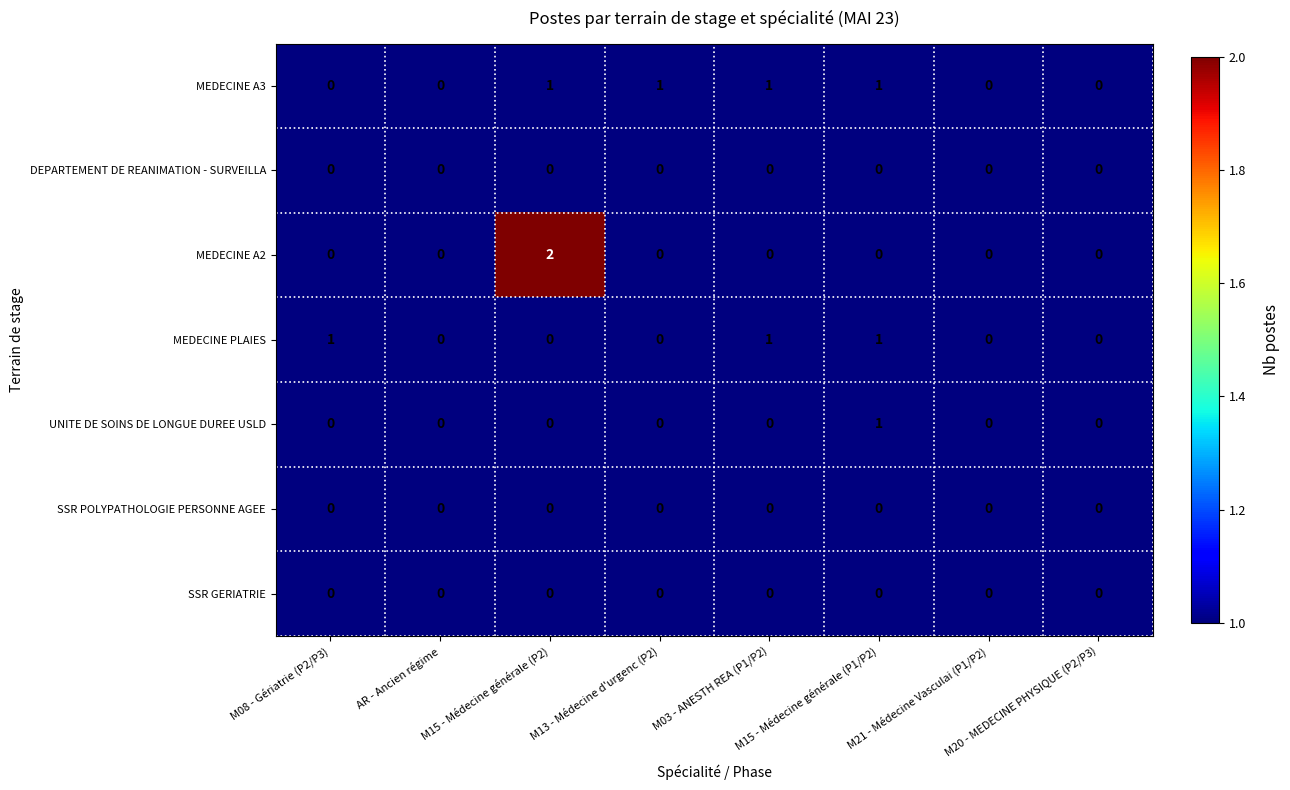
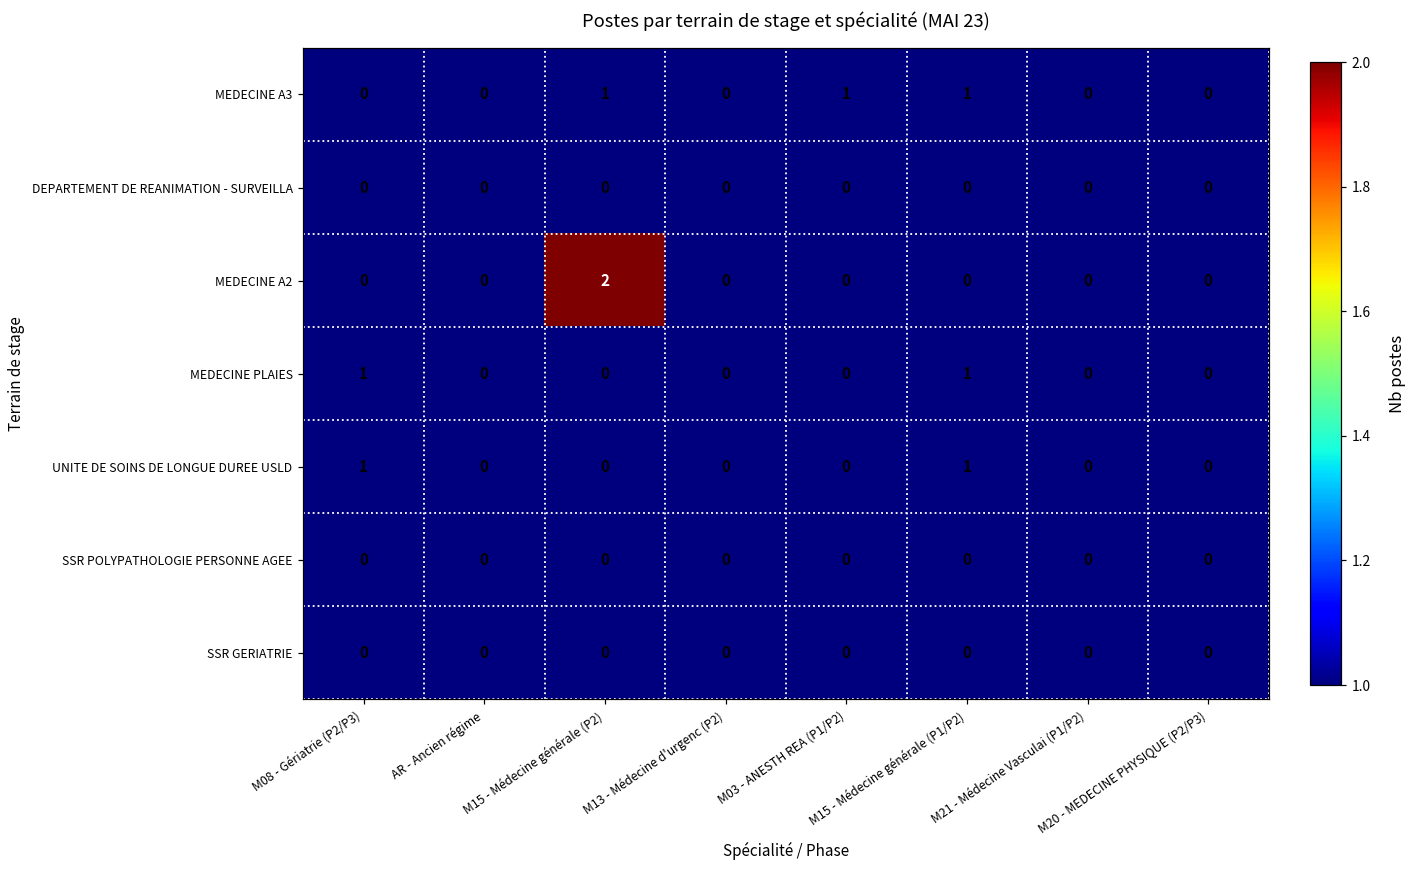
  {
    "MEDECINE A3": {
      "M08 - Gériatrie (P2/P3)": 0,
      "AR - Ancien régime": 0,
      "M15 - Médecine générale (P2)": 1,
-     "M13 - Médecine d'urgenc (P2)": 1,
+     "M13 - Médecine d'urgenc (P2)": 0,
      "M03 - ANESTH REA (P1/P2)": 1,
      "M15 - Médecine générale (P1/P2)": 1,
      "M21 - Médecine Vasculai (P1/P2)": 0,
      "M20 - MEDECINE PHYSIQUE (P2/P3)": 0
    },
    "DEPARTEMENT DE REANIMATION - SURVEILLA": {
      "M08 - Gériatrie (P2/P3)": 0,
      "AR - Ancien régime": 0,
      "M15 - Médecine générale (P2)": 0,
      "M13 - Médecine d'urgenc (P2)": 0,
      "M03 - ANESTH REA (P1/P2)": 0,
      "M15 - Médecine générale (P1/P2)": 0,
      "M21 - Médecine Vasculai (P1/P2)": 0,
      "M20 - MEDECINE PHYSIQUE (P2/P3)": 0
    },
    "MEDECINE A2": {
      "M08 - Gériatrie (P2/P3)": 0,
      "AR - Ancien régime": 0,
      "M15 - Médecine générale (P2)": 2,
      "M13 - Médecine d'urgenc (P2)": 0,
      "M03 - ANESTH REA (P1/P2)": 0,
      "M15 - Médecine générale (P1/P2)": 0,
      "M21 - Médecine Vasculai (P1/P2)": 0,
      "M20 - MEDECINE PHYSIQUE (P2/P3)": 0
    },
    "MEDECINE PLAIES": {
      "M08 - Gériatrie (P2/P3)": 1,
      "AR - Ancien régime": 0,
      "M15 - Médecine générale (P2)": 0,
      "M13 - Médecine d'urgenc (P2)": 0,
-     "M03 - ANESTH REA (P1/P2)": 1,
+     "M03 - ANESTH REA (P1/P2)": 0,
      "M15 - Médecine générale (P1/P2)": 1,
      "M21 - Médecine Vasculai (P1/P2)": 0,
      "M20 - MEDECINE PHYSIQUE (P2/P3)": 0
    },
    "UNITE DE SOINS DE LONGUE DUREE USLD": {
-     "M08 - Gériatrie (P2/P3)": 0,
+     "M08 - Gériatrie (P2/P3)": 1,
      "AR - Ancien régime": 0,
      "M15 - Médecine générale (P2)": 0,
      "M13 - Médecine d'urgenc (P2)": 0,
      "M03 - ANESTH REA (P1/P2)": 0,
      "M15 - Médecine générale (P1/P2)": 1,
      "M21 - Médecine Vasculai (P1/P2)": 0,
      "M20 - MEDECINE PHYSIQUE (P2/P3)": 0
    },
    "SSR POLYPATHOLOGIE PERSONNE AGEE": {
      "M08 - Gériatrie (P2/P3)": 0,
      "AR - Ancien régime": 0,
      "M15 - Médecine générale (P2)": 0,
      "M13 - Médecine d'urgenc (P2)": 0,
      "M03 - ANESTH REA (P1/P2)": 0,
      "M15 - Médecine générale (P1/P2)": 0,
      "M21 - Médecine Vasculai (P1/P2)": 0,
      "M20 - MEDECINE PHYSIQUE (P2/P3)": 0
    },
    "SSR GERIATRIE": {
      "M08 - Gériatrie (P2/P3)": 0,
      "AR - Ancien régime": 0,
      "M15 - Médecine générale (P2)": 0,
      "M13 - Médecine d'urgenc (P2)": 0,
      "M03 - ANESTH REA (P1/P2)": 0,
      "M15 - Médecine générale (P1/P2)": 0,
      "M21 - Médecine Vasculai (P1/P2)": 0,
      "M20 - MEDECINE PHYSIQUE (P2/P3)": 0
    }
  }
